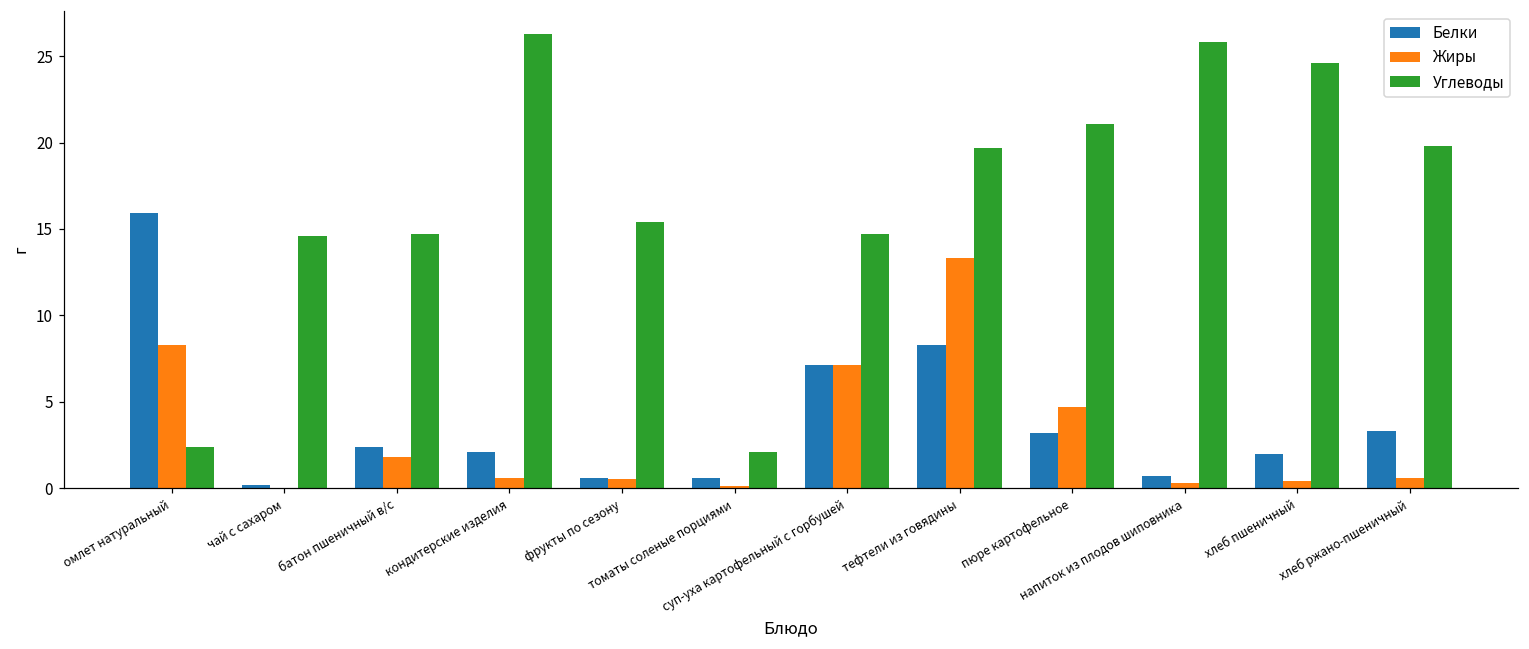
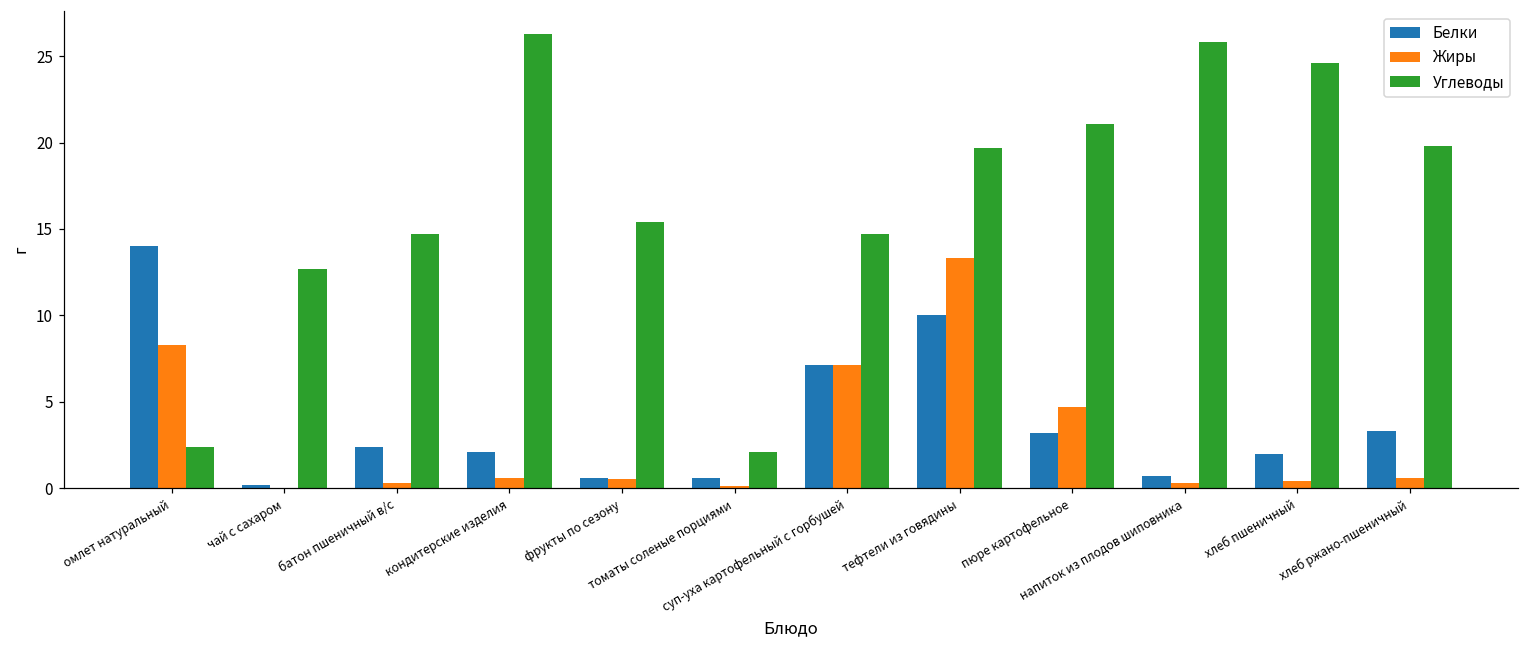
  {
    "Белки": {
-     "омлет натуральный": 15.9,
+     "омлет натуральный": 14.0,
      "чай с сахаром": 0.2,
      "батон пшеничный в/с": 2.4,
      "кондитерские изделия": 2.1,
      "фрукты по сезону": 0.6,
      "томаты соленые порциями": 0.6,
      "суп-уха картофельный с горбушей": 7.1,
-     "тефтели из говядины": 8.3,
+     "тефтели из говядины": 10.0,
      "пюре картофельное": 3.2,
      "напиток из плодов шиповника": 0.7,
      "хлеб пшеничный": 2.0,
      "хлеб ржано-пшеничный": 3.3
    },
    "Жиры": {
      "омлет натуральный": 8.3,
      "чай с сахаром": 0.0,
-     "батон пшеничный в/с": 1.8,
+     "батон пшеничный в/с": 0.3,
      "кондитерские изделия": 0.6,
      "фрукты по сезону": 0.5,
      "суп-уха картофельный с горбушей": 7.1,
      "тефтели из говядины": 13.3,
      "пюре картофельное": 4.7,
      "напиток из плодов шиповника": 0.3,
      "хлеб пшеничный": 0.4,
      "хлеб ржано-пшеничный": 0.6
    },
    "Углеводы": {
      "омлет натуральный": 2.4,
-     "чай с сахаром": 14.6,
+     "чай с сахаром": 12.7,
      "батон пшеничный в/с": 14.7,
      "кондитерские изделия": 26.3,
      "фрукты по сезону": 15.4,
      "томаты соленые порциями": 2.1,
      "суп-уха картофельный с горбушей": 14.7,
      "тефтели из говядины": 19.7,
      "пюре картофельное": 21.1,
      "напиток из плодов шиповника": 25.8,
      "хлеб пшеничный": 24.6,
      "хлеб ржано-пшеничный": 19.8
    }
  }
